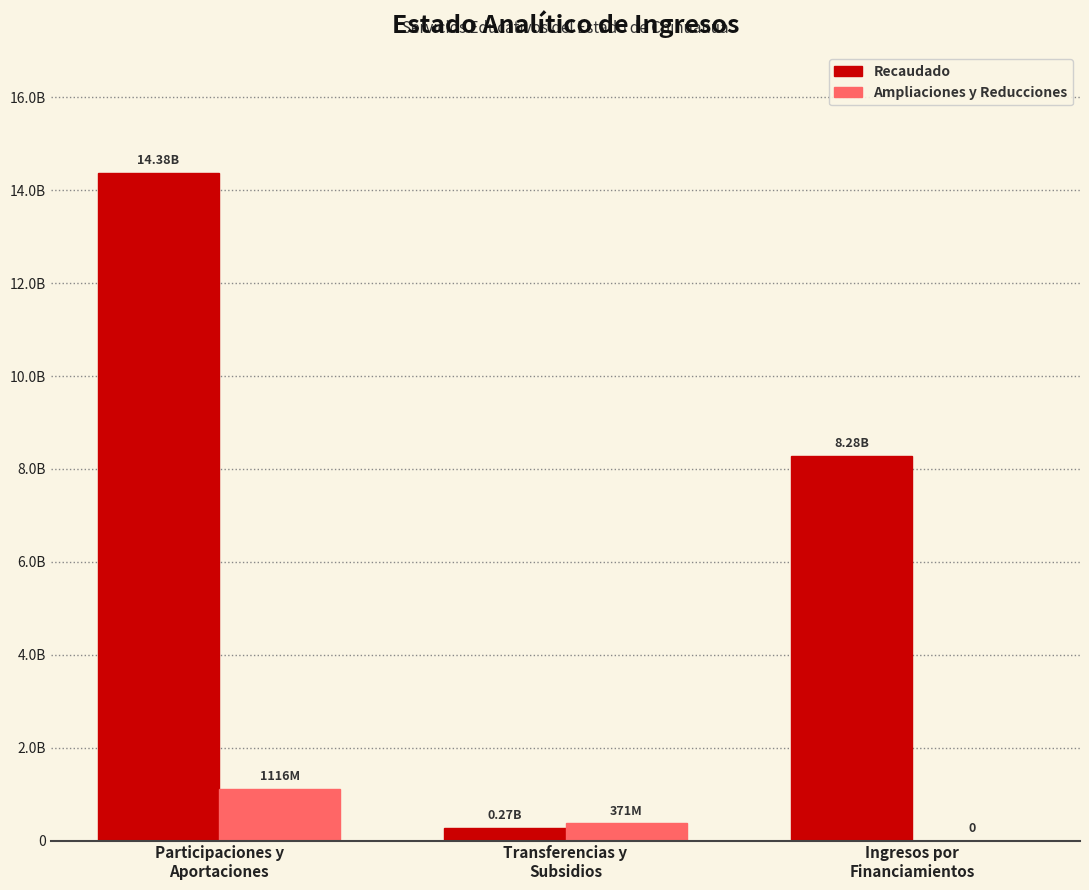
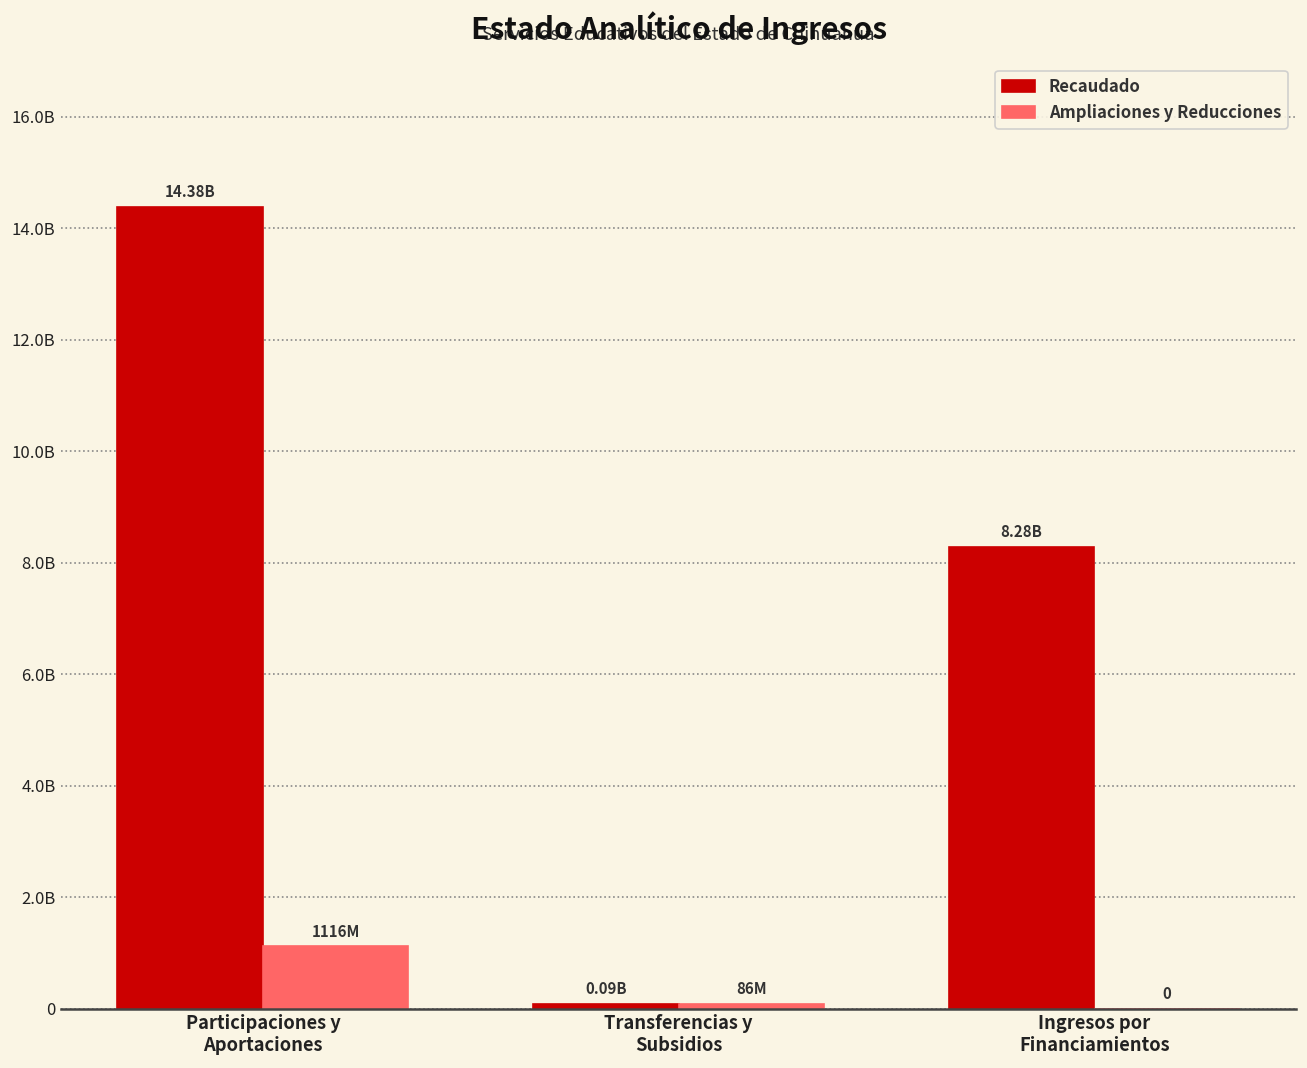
  {
    "Recaudado": {
      "Participaciones y Aportaciones": "14.38B",
-     "Transferencias y Subsidios": "0.27B",
+     "Transferencias y Subsidios": "0.09B",
      "Ingresos por Financiamientos": "8.28B"
    },
    "Ampliaciones y Reducciones": {
      "Participaciones y Aportaciones": "1116M",
-     "Transferencias y Subsidios": "371M",
+     "Transferencias y Subsidios": "86M",
      "Ingresos por Financiamientos": "0"
    }
  }
